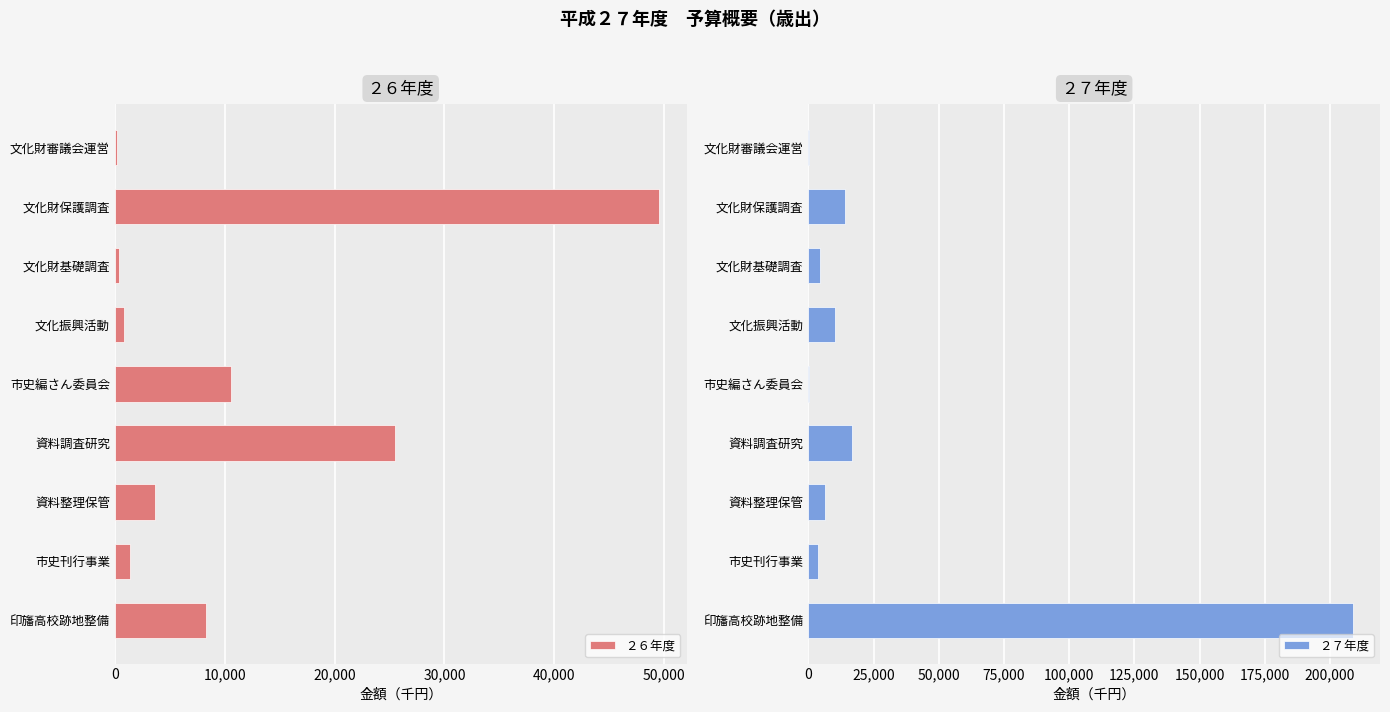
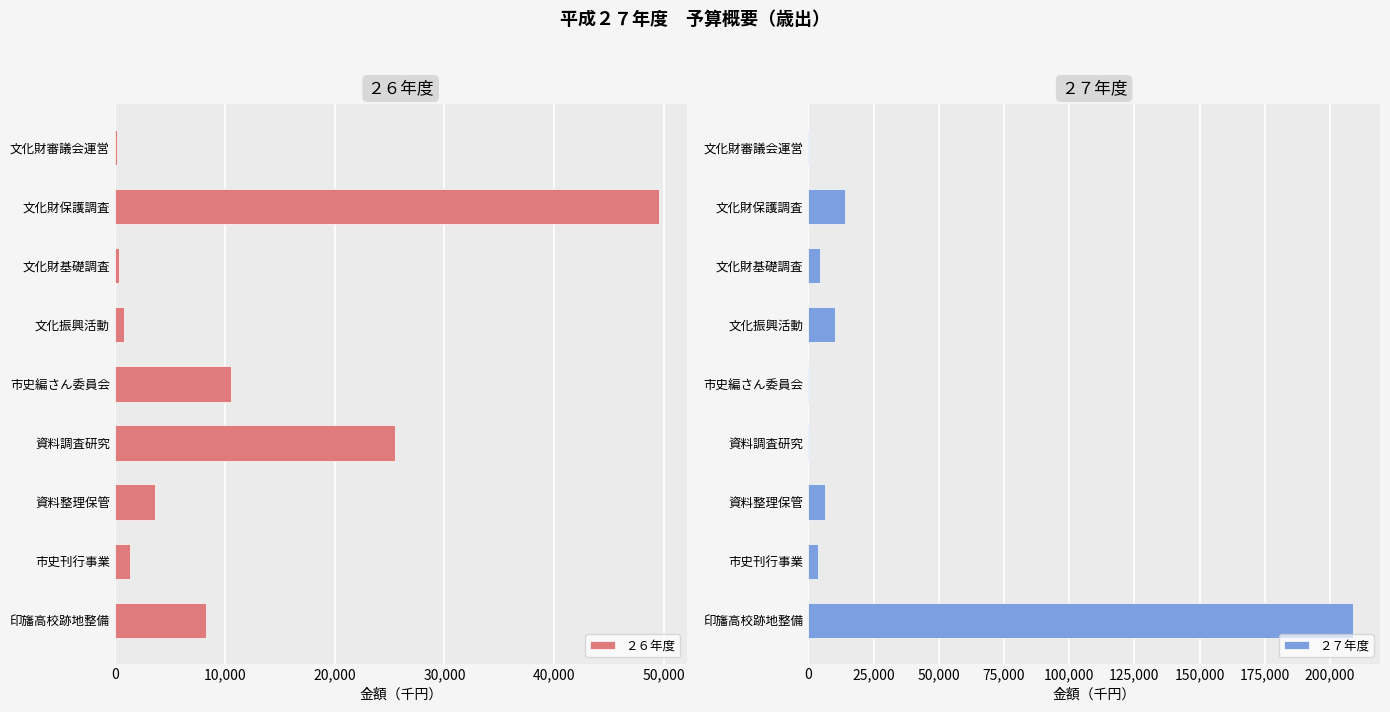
  {
    "２６年度": {
      "文化財保護調査": "49,600",
      "文化財基礎調査": "400",
      "文化振興活動": "800",
      "市史編さん委員会": "10,600",
      "資料調査研究": "25,500",
      "資料整理保管": "3,700",
      "市史刊行事業": "1,400",
      "印旛高校跡地整備": "8,300"
    },
    "２７年度": {
      "文化財保護調査": "14,000",
      "文化財基礎調査": "4,000",
      "文化振興活動": "10,000",
-     "資料調査研究": "17,000",
+     "資料調査研究": "0",
      "資料整理保管": "6,000",
      "市史刊行事業": "4,000",
      "印旛高校跡地整備": "209,000"
    }
  }
